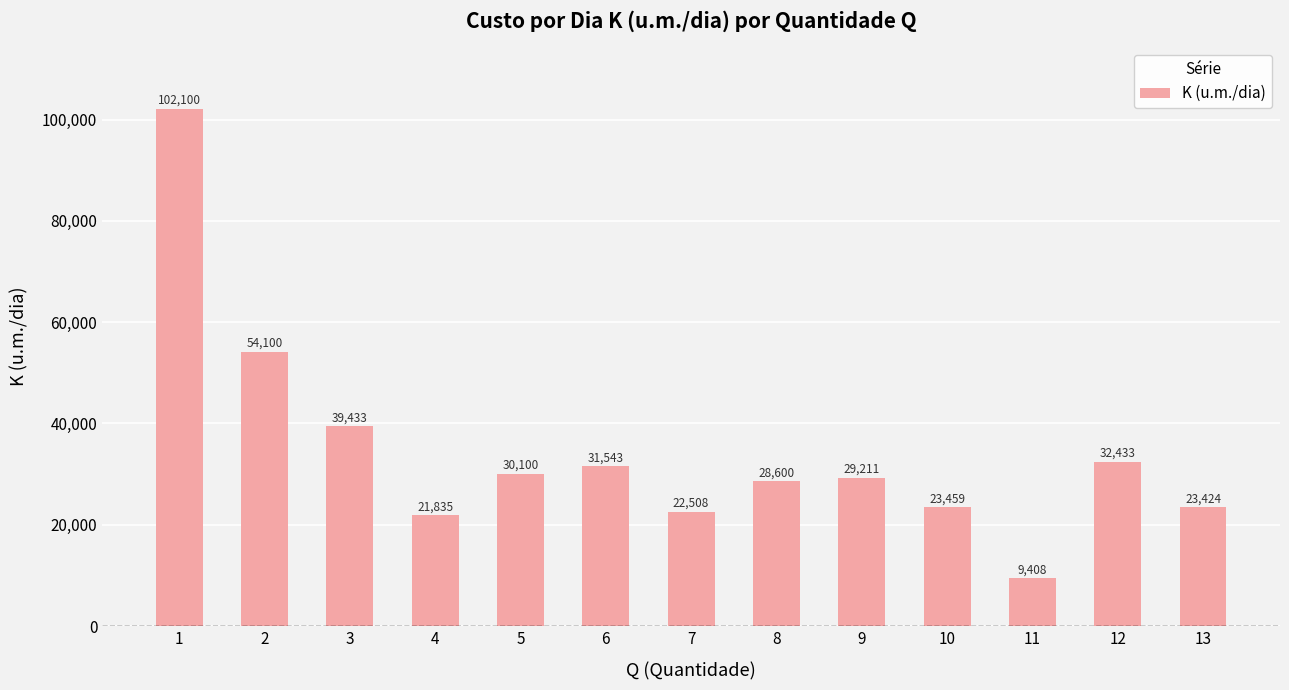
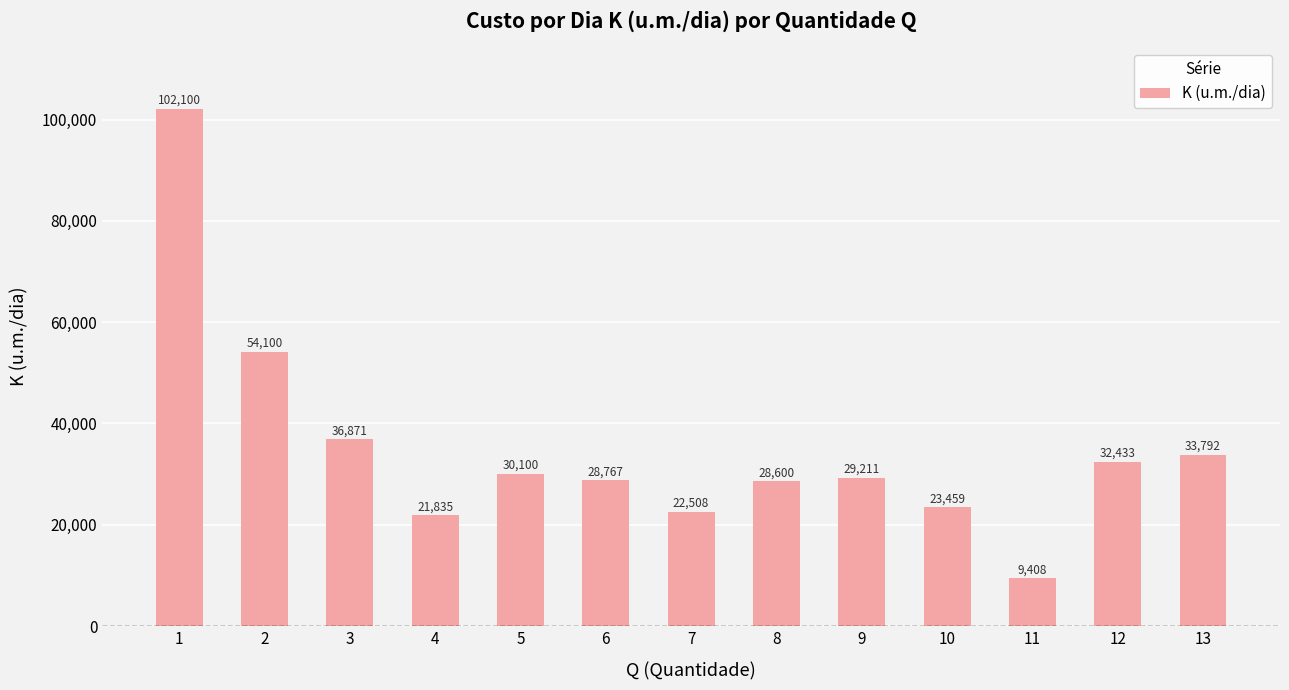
  {
    "1": "102,100",
    "2": "54,100",
-   "3": "39,433",
+   "3": "36,871",
    "4": "21,835",
    "5": "30,100",
-   "6": "31,543",
+   "6": "28,767",
    "7": "22,508",
    "8": "28,600",
    "9": "29,211",
    "10": "23,459",
    "11": "9,408",
    "12": "32,433",
-   "13": "23,424"
+   "13": "33,792"
  }
